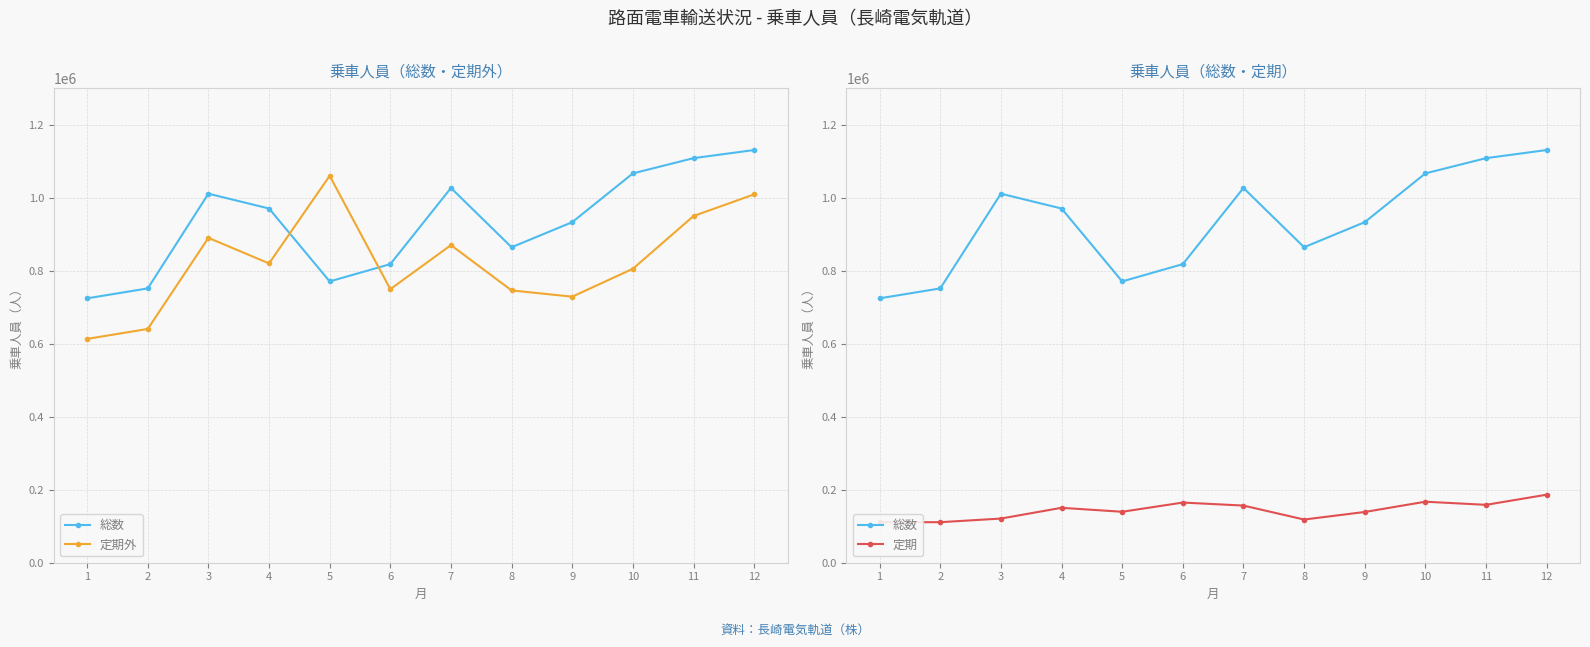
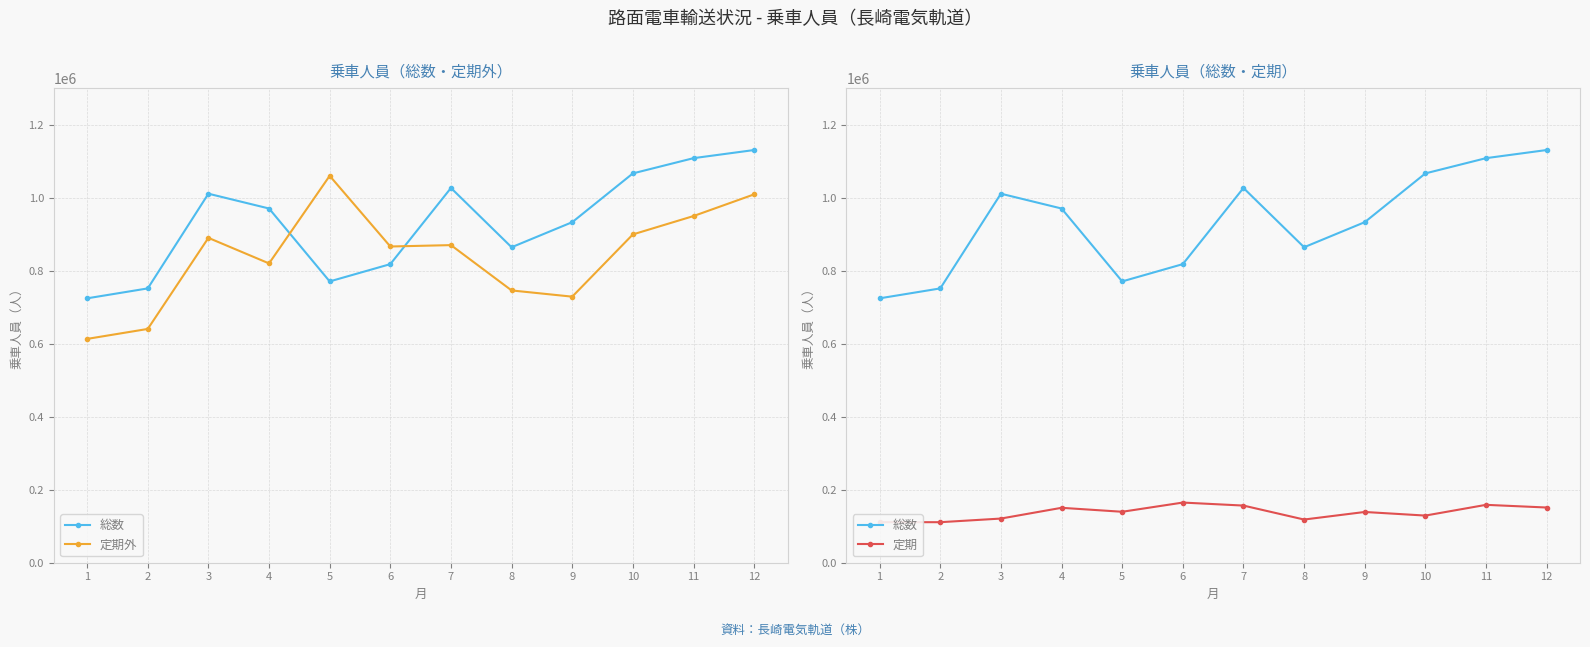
  {
    "乗車人員（総数・定期外）": {
      "総数": {
        "1": 720000,
        "2": 750000,
        "3": 1010000,
        "4": 970000,
        "5": 770000,
        "6": 820000,
        "7": 1030000,
        "8": 860000,
        "9": 930000,
        "10": 1070000,
        "11": 1110000,
        "12": 1130000
      },
      "定期外": {
        "1": 610000,
        "2": 640000,
        "3": 890000,
        "4": 820000,
        "5": 1060000,
-       "6": 750000,
+       "6": 870000,
        "7": 870000,
        "8": 750000,
        "9": 730000,
-       "10": 810000,
+       "10": 900000,
        "11": 950000,
        "12": 1010000
      }
    },
    "乗車人員（総数・定期）": {
      "総数": {
        "1": 720000,
        "2": 750000,
        "3": 1010000,
        "4": 970000,
        "5": 770000,
        "6": 820000,
        "7": 1030000,
        "8": 860000,
        "9": 930000,
        "10": 1070000,
        "11": 1110000,
        "12": 1130000
      },
      "定期": {
        "2": 110000,
        "3": 120000,
        "4": 150000,
        "5": 140000,
        "6": 160000,
        "7": 160000,
        "8": 120000,
        "9": 140000,
-       "10": 170000,
+       "10": 130000,
        "11": 160000,
-       "12": 190000
+       "12": 150000
      }
    }
  }
